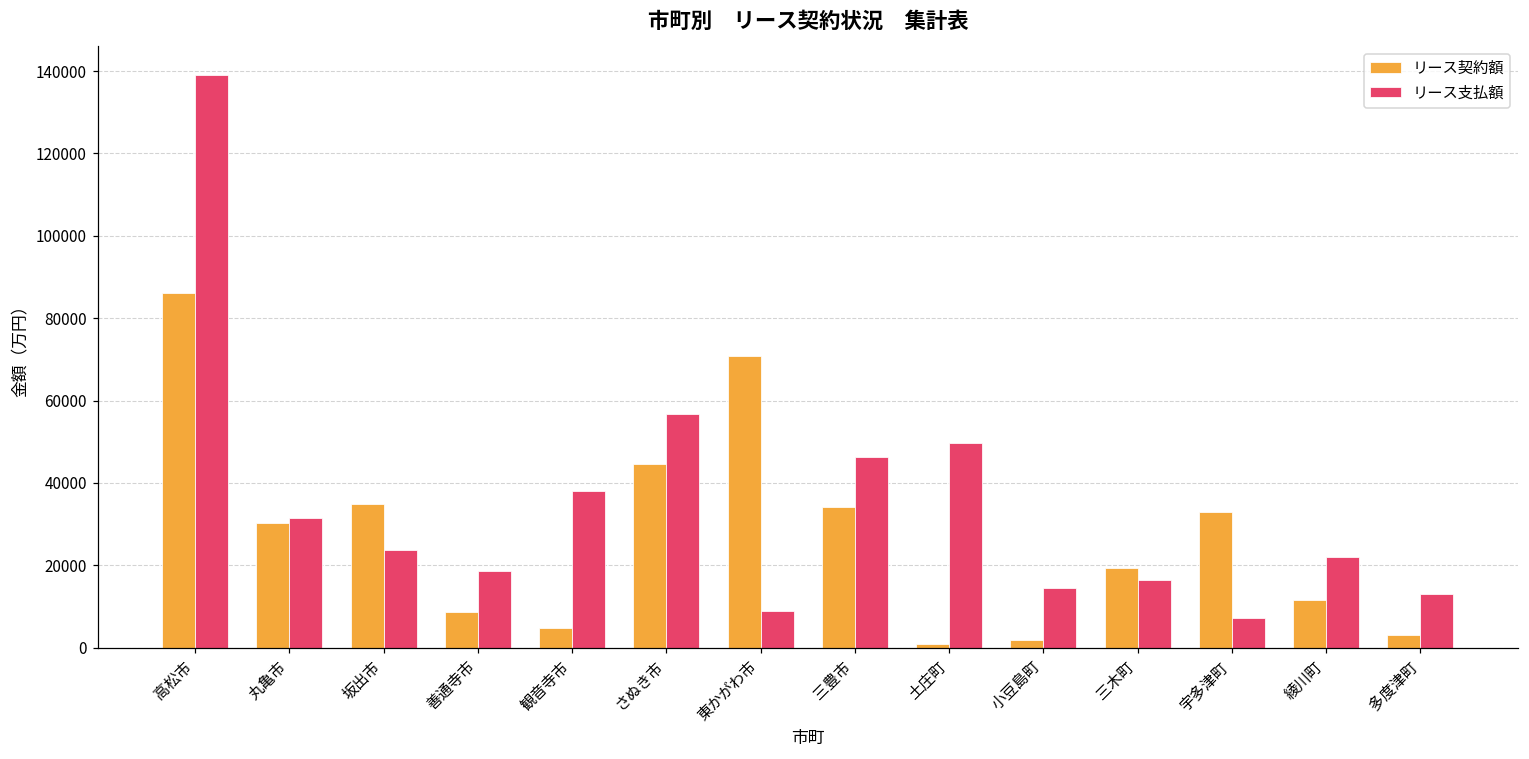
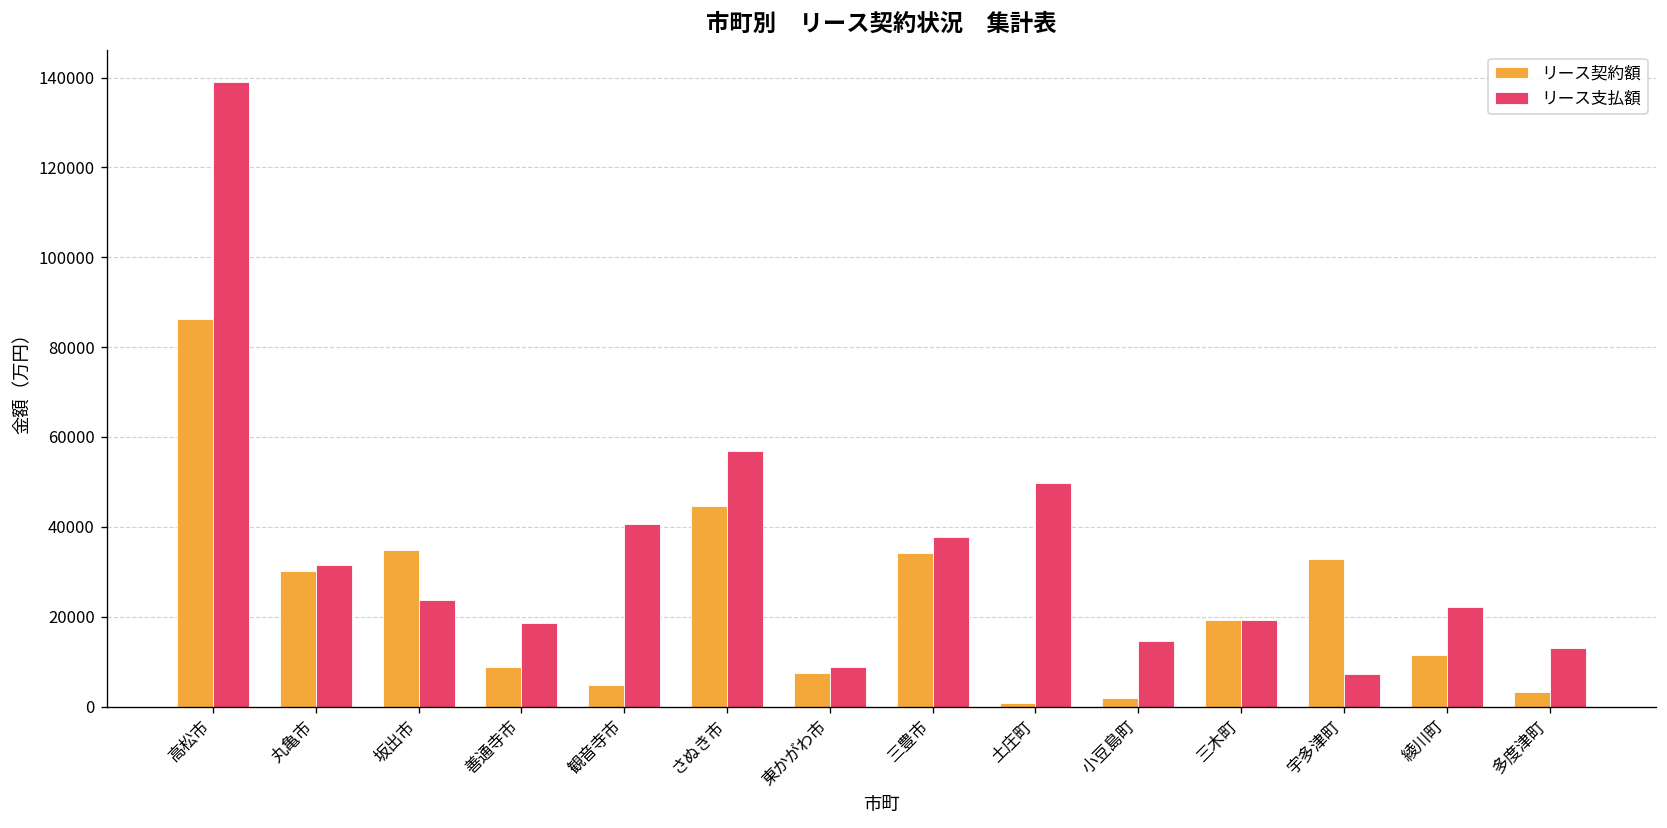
  {
    "リース契約額": {
      "高松市": 86000,
      "丸亀市": 30000,
      "坂出市": 35000,
      "善通寺市": 9000,
      "観音寺市": 5000,
      "さぬき市": 45000,
-     "東かがわ市": 71000,
+     "東かがわ市": 8000,
      "三豊市": 34000,
      "土庄町": 1000,
      "小豆島町": 2000,
      "三木町": 19000,
      "宇多津町": 33000,
      "綾川町": 11000,
      "多度津町": 3000
    },
    "リース支払額": {
      "高松市": 139000,
      "丸亀市": 32000,
      "坂出市": 24000,
      "善通寺市": 19000,
-     "観音寺市": 38000,
+     "観音寺市": 41000,
      "さぬき市": 57000,
      "東かがわ市": 9000,
-     "三豊市": 46000,
+     "三豊市": 38000,
      "土庄町": 50000,
      "小豆島町": 15000,
-     "三木町": 16000,
+     "三木町": 19000,
      "宇多津町": 7000,
      "綾川町": 22000,
      "多度津町": 13000
    }
  }
